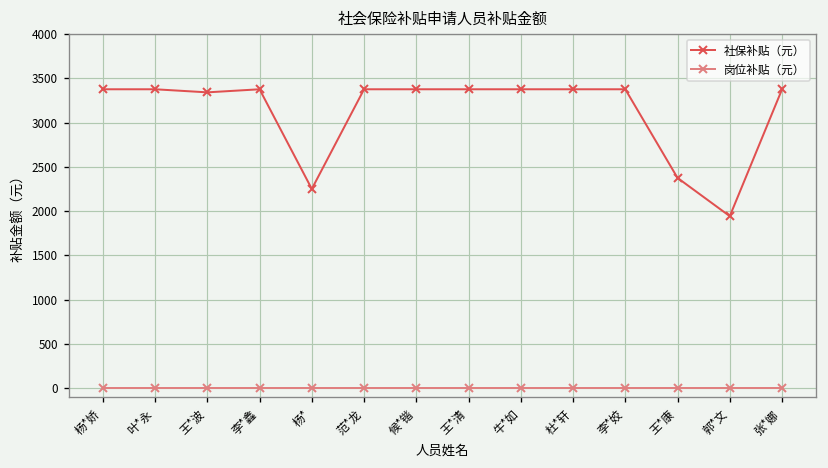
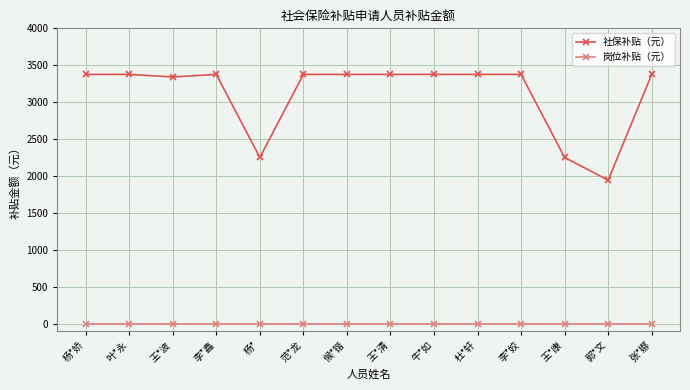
  {
    "社保补贴（元）": {
      "杨*娇": 3400,
      "叶*永": 3400,
      "王*波": 3300,
      "李*鑫": 3400,
      "杨*": 2300,
      "范*龙": 3400,
      "候*锴": 3400,
      "王*清": 3400,
      "牛*如": 3400,
      "杜*轩": 3400,
      "李*姣": 3400,
-     "王*康": 2400,
+     "王*康": 2300,
      "郭*文": 1900,
      "张*娜": 3400
    },
    "岗位补贴（元）": {
      "杨*娇": 0,
      "叶*永": 0,
      "王*波": 0,
      "李*鑫": 0,
      "杨*": 0,
      "范*龙": 0,
      "候*锴": 0,
      "王*清": 0,
      "牛*如": 0,
      "杜*轩": 0,
      "李*姣": 0,
      "王*康": 0,
      "郭*文": 0,
      "张*娜": 0
    }
  }
